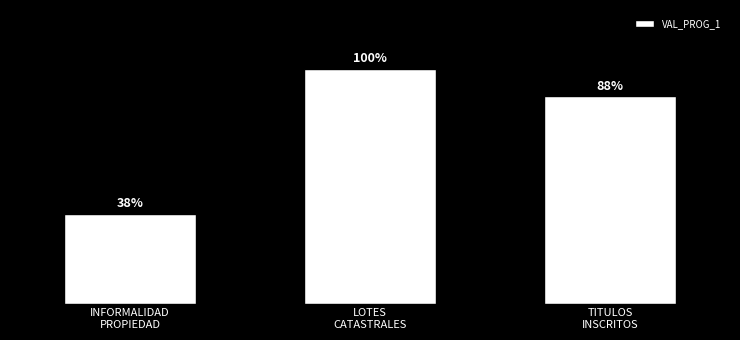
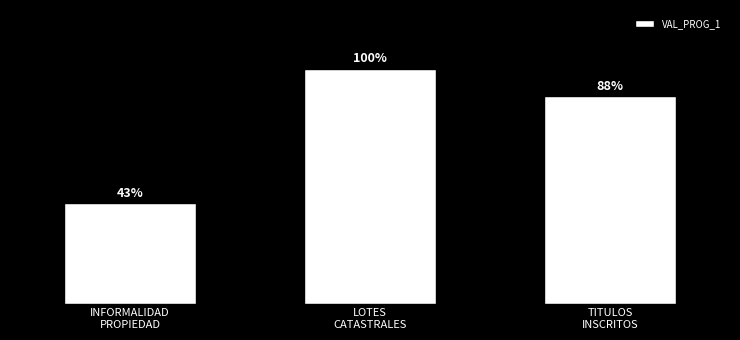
  {
-   "INFORMALIDAD PROPIEDAD": "38%",
+   "INFORMALIDAD PROPIEDAD": "43%",
    "LOTES CATASTRALES": "100%",
    "TITULOS INSCRITOS": "88%"
  }
